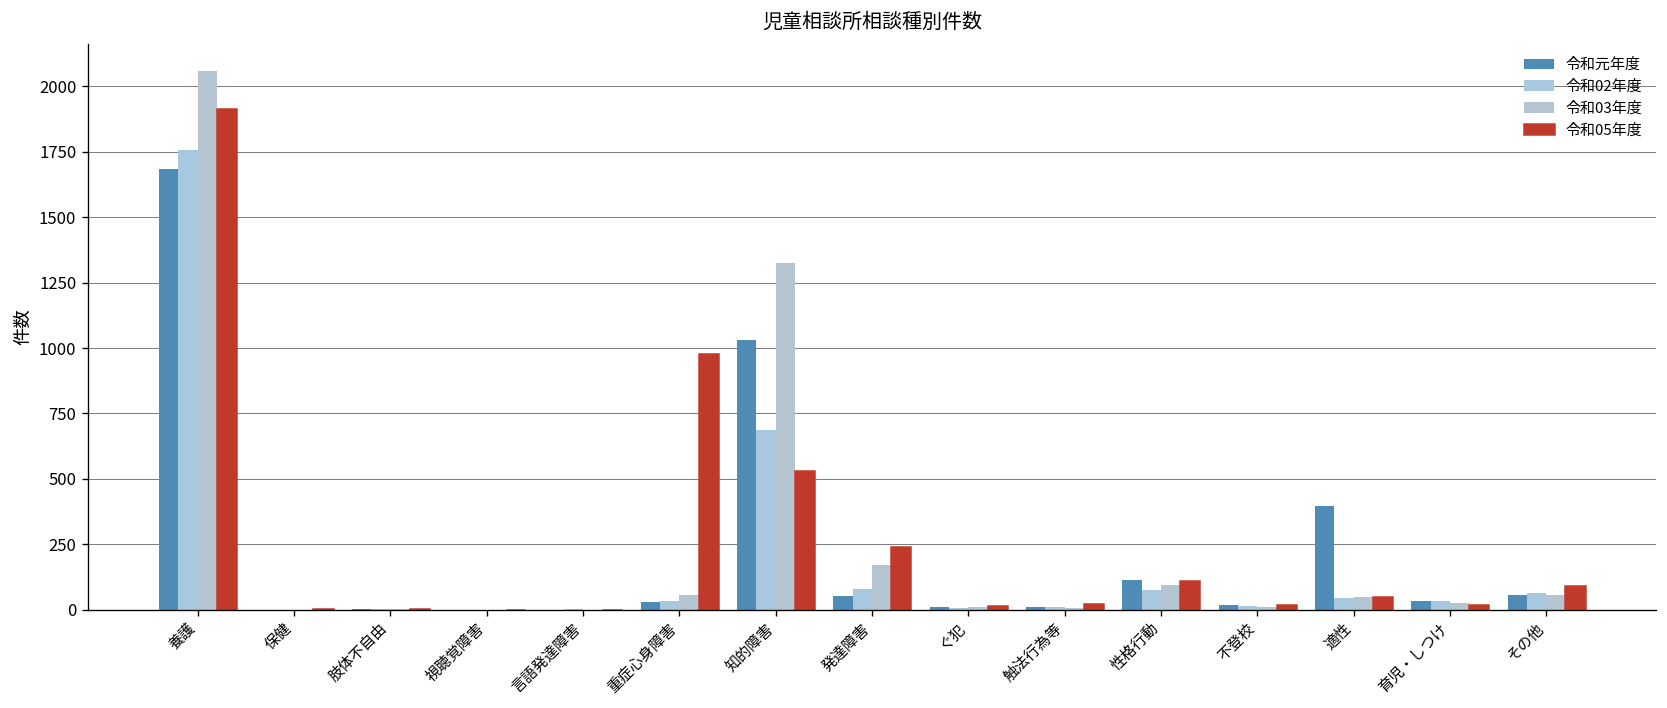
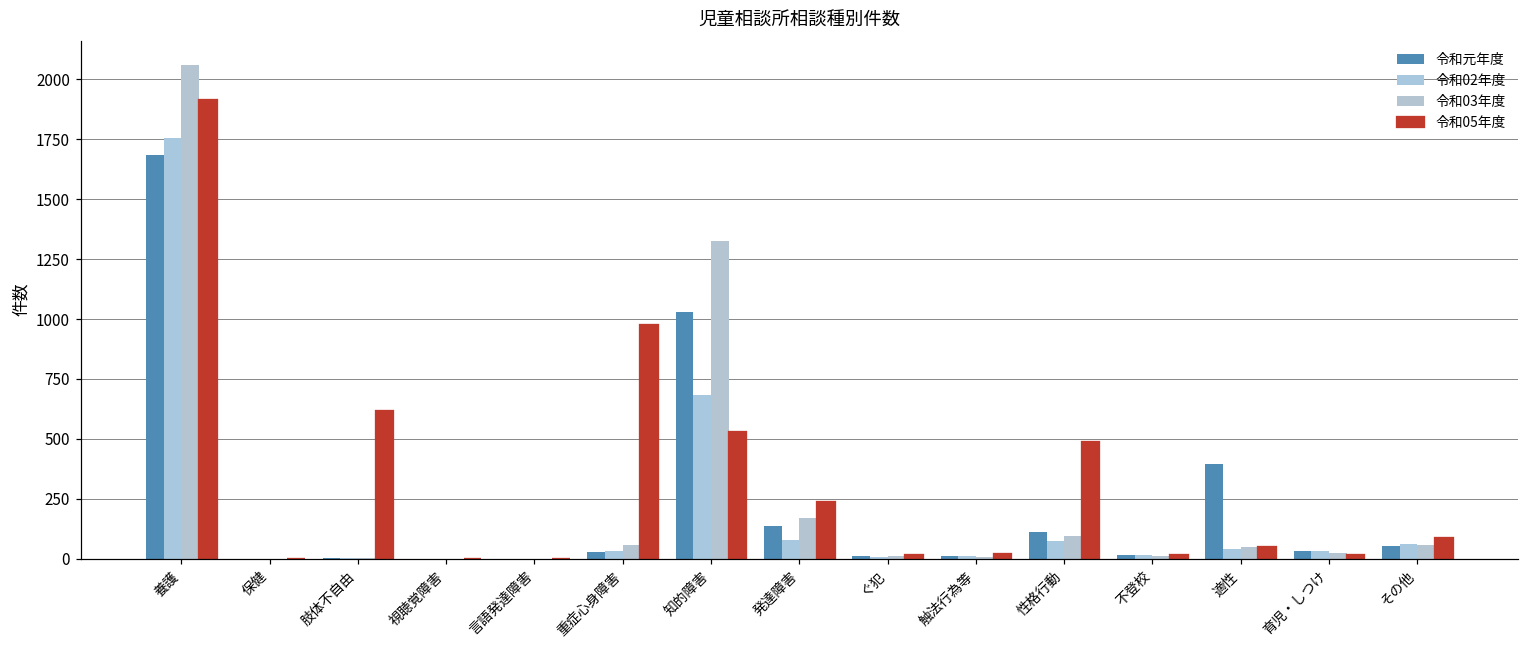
  {
    "令和元年度": {
      "養護": 1680,
      "保健": 0,
      "視聴覚障害": 0,
      "言語発達障害": 0,
      "重症心身障害": 30,
      "知的障害": 1030,
-     "発達障害": 50,
+     "発達障害": 140,
      "性格行動": 110,
      "不登校": 20,
      "適性": 400,
      "育児・しつけ": 30,
      "その他": 60
    },
    "令和05年度": {
      "養護": 1910,
-     "肢体不自由": 0,
+     "肢体不自由": 620,
      "視聴覚障害": 0,
      "言語発達障害": 0,
      "重症心身障害": 980,
      "知的障害": 530,
      "発達障害": 240,
      "ぐ犯": 20,
      "触法行為等": 20,
-     "性格行動": 110,
+     "性格行動": 490,
      "不登校": 20,
      "適性": 50,
      "育児・しつけ": 20,
      "その他": 90
    }
  }
